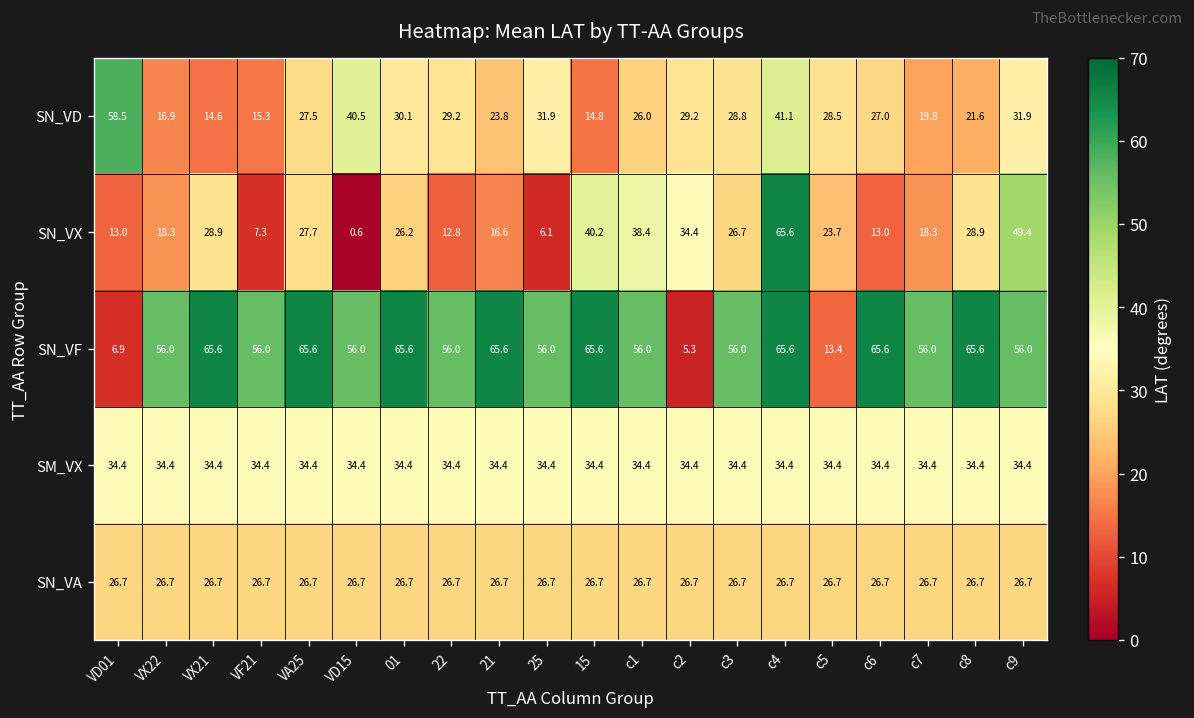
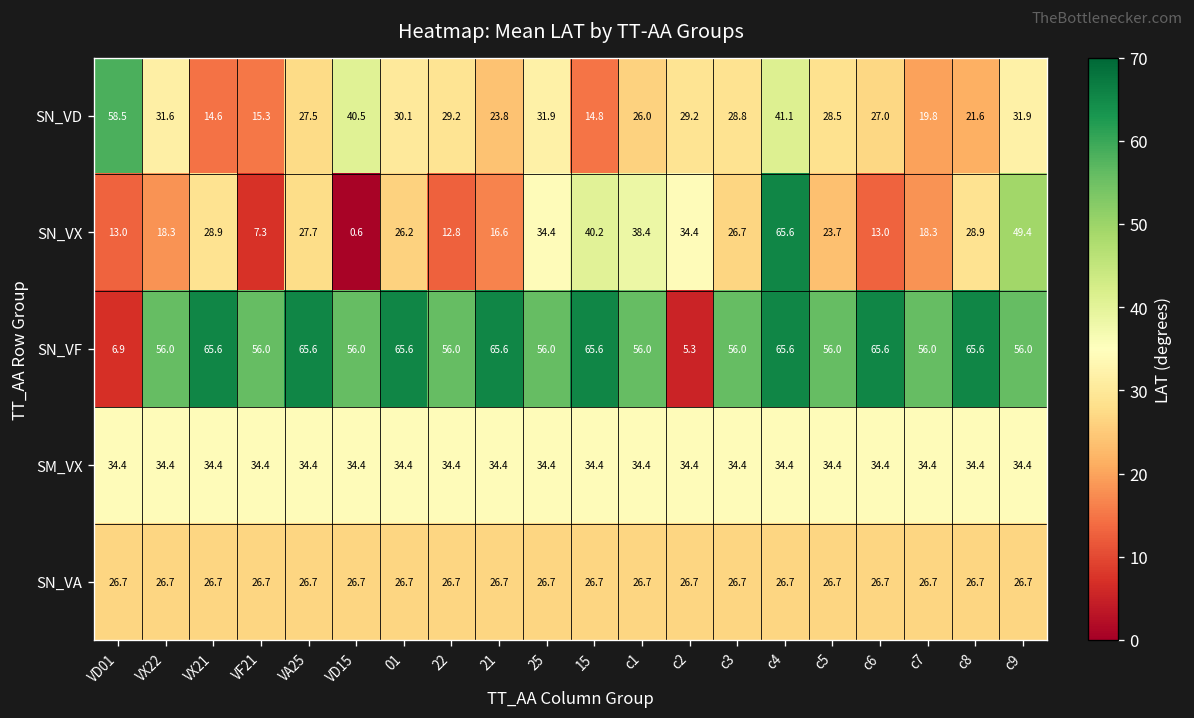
  {
    "SN_VD": {
      "VD01": 58.5,
-     "VX22": 16.9,
+     "VX22": 31.6,
      "VX21": 14.6,
      "VF21": 15.3,
      "VA25": 27.5,
      "VD15": 40.5,
      "01": 30.1,
      "22": 29.2,
      "21": 23.8,
      "25": 31.9,
      "15": 14.8,
      "c1": 26.0,
      "c2": 29.2,
      "c3": 28.8,
      "c4": 41.1,
      "c5": 28.5,
      "c6": 27.0,
      "c7": 19.8,
      "c8": 21.6,
      "c9": 31.9
    },
    "SN_VX": {
      "VD01": 13.0,
      "VX22": 18.3,
      "VX21": 28.9,
      "VF21": 7.3,
      "VA25": 27.7,
      "VD15": 0.6,
      "01": 26.2,
      "22": 12.8,
      "21": 16.6,
-     "25": 6.1,
+     "25": 34.4,
      "15": 40.2,
      "c1": 38.4,
      "c2": 34.4,
      "c3": 26.7,
      "c4": 65.6,
      "c5": 23.7,
      "c6": 13.0,
      "c7": 18.3,
      "c8": 28.9,
      "c9": 49.4
    },
    "SN_VF": {
      "VD01": 6.9,
      "VX22": 56.0,
      "VX21": 65.6,
      "VF21": 56.0,
      "VA25": 65.6,
      "VD15": 56.0,
      "01": 65.6,
      "22": 56.0,
      "21": 65.6,
      "25": 56.0,
      "15": 65.6,
      "c1": 56.0,
      "c2": 5.3,
      "c3": 56.0,
      "c4": 65.6,
-     "c5": 13.4,
+     "c5": 56.0,
      "c6": 65.6,
      "c7": 56.0,
      "c8": 65.6,
      "c9": 56.0
    },
    "SM_VX": {
      "VD01": 34.4,
      "VX22": 34.4,
      "VX21": 34.4,
      "VF21": 34.4,
      "VA25": 34.4,
      "VD15": 34.4,
      "01": 34.4,
      "22": 34.4,
      "21": 34.4,
      "25": 34.4,
      "15": 34.4,
      "c1": 34.4,
      "c2": 34.4,
      "c3": 34.4,
      "c4": 34.4,
      "c5": 34.4,
      "c6": 34.4,
      "c7": 34.4,
      "c8": 34.4,
      "c9": 34.4
    },
    "SN_VA": {
      "VD01": 26.7,
      "VX22": 26.7,
      "VX21": 26.7,
      "VF21": 26.7,
      "VA25": 26.7,
      "VD15": 26.7,
      "01": 26.7,
      "22": 26.7,
      "21": 26.7,
      "25": 26.7,
      "15": 26.7,
      "c1": 26.7,
      "c2": 26.7,
      "c3": 26.7,
      "c4": 26.7,
      "c5": 26.7,
      "c6": 26.7,
      "c7": 26.7,
      "c8": 26.7,
      "c9": 26.7
    }
  }
